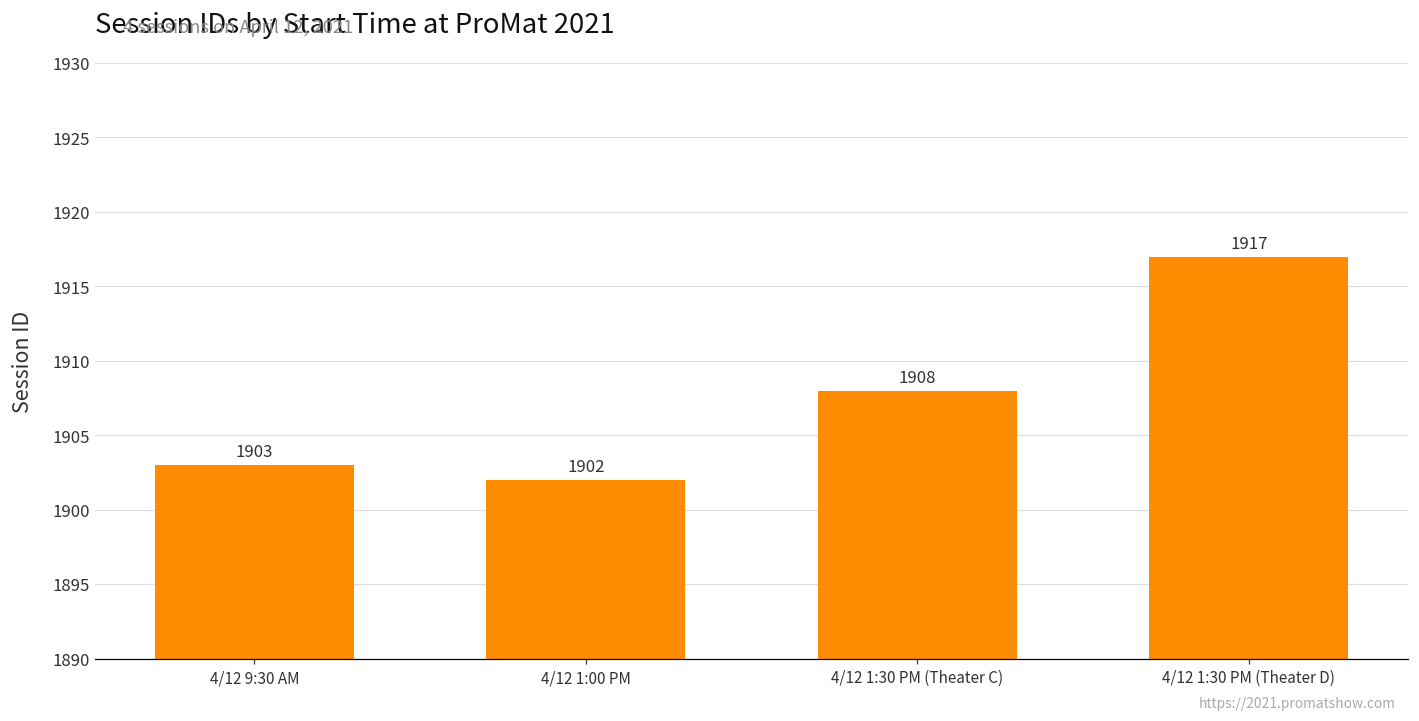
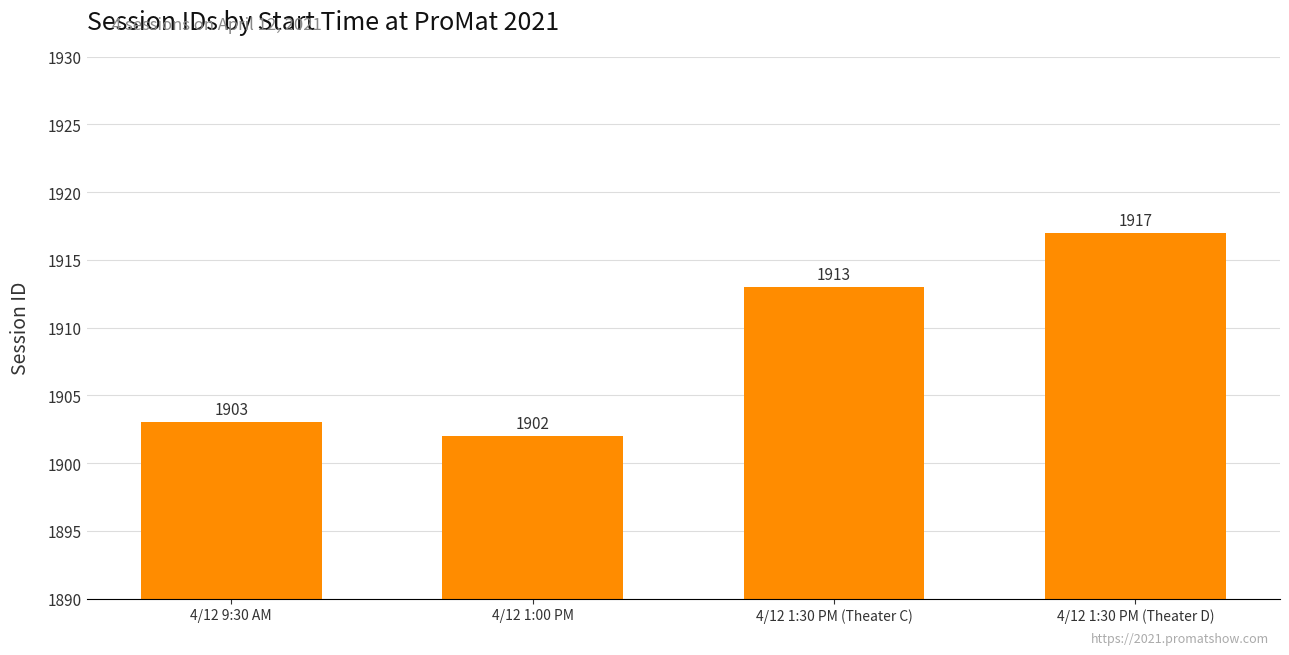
  {
    "4/12 9:30 AM": 1903,
    "4/12 1:00 PM": 1902,
-   "4/12 1:30 PM (Theater C)": 1908,
+   "4/12 1:30 PM (Theater C)": 1913,
    "4/12 1:30 PM (Theater D)": 1917
  }
